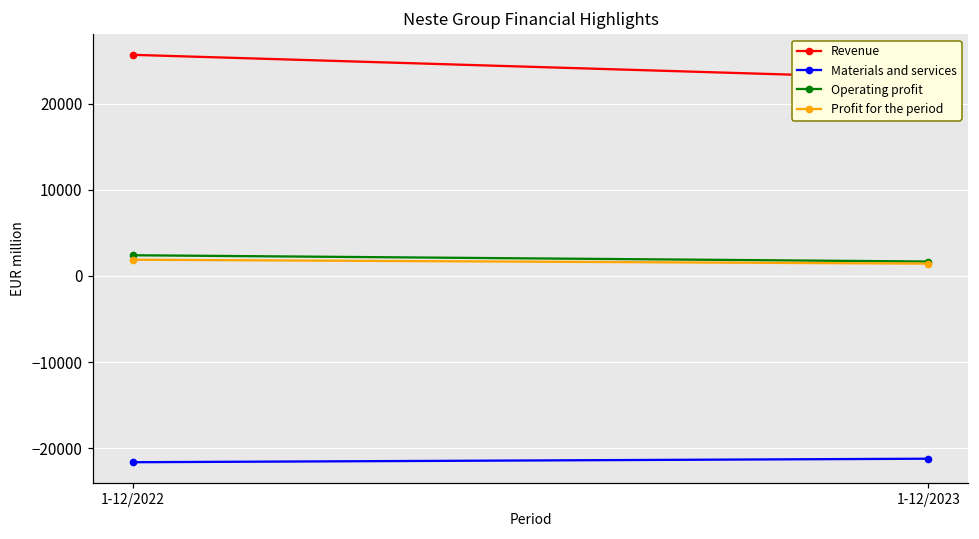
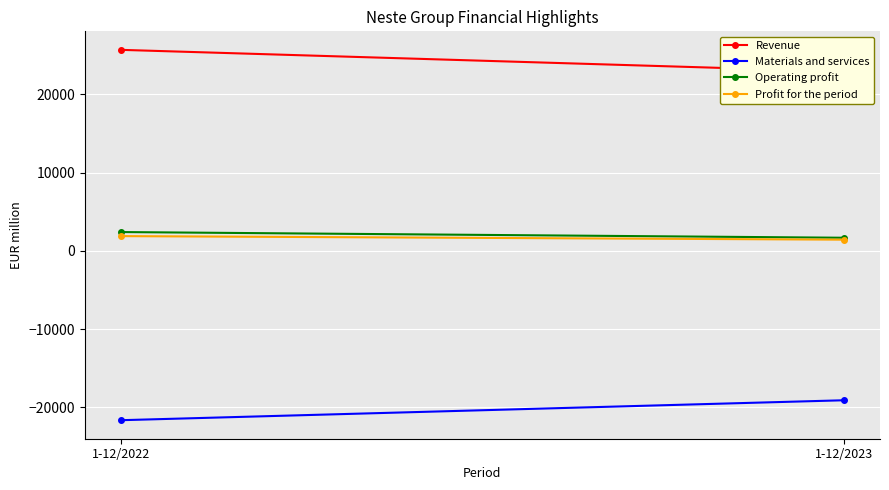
  {
    "Revenue": {
      "1-12/2022": 26000
    },
    "Materials and services": {
      "1-12/2022": -22000,
-     "1-12/2023": -21000
+     "1-12/2023": -19000
    },
    "Operating profit": {
      "1-12/2022": 2000
    },
    "Profit for the period": {
      "1-12/2022": 2000
    }
  }
